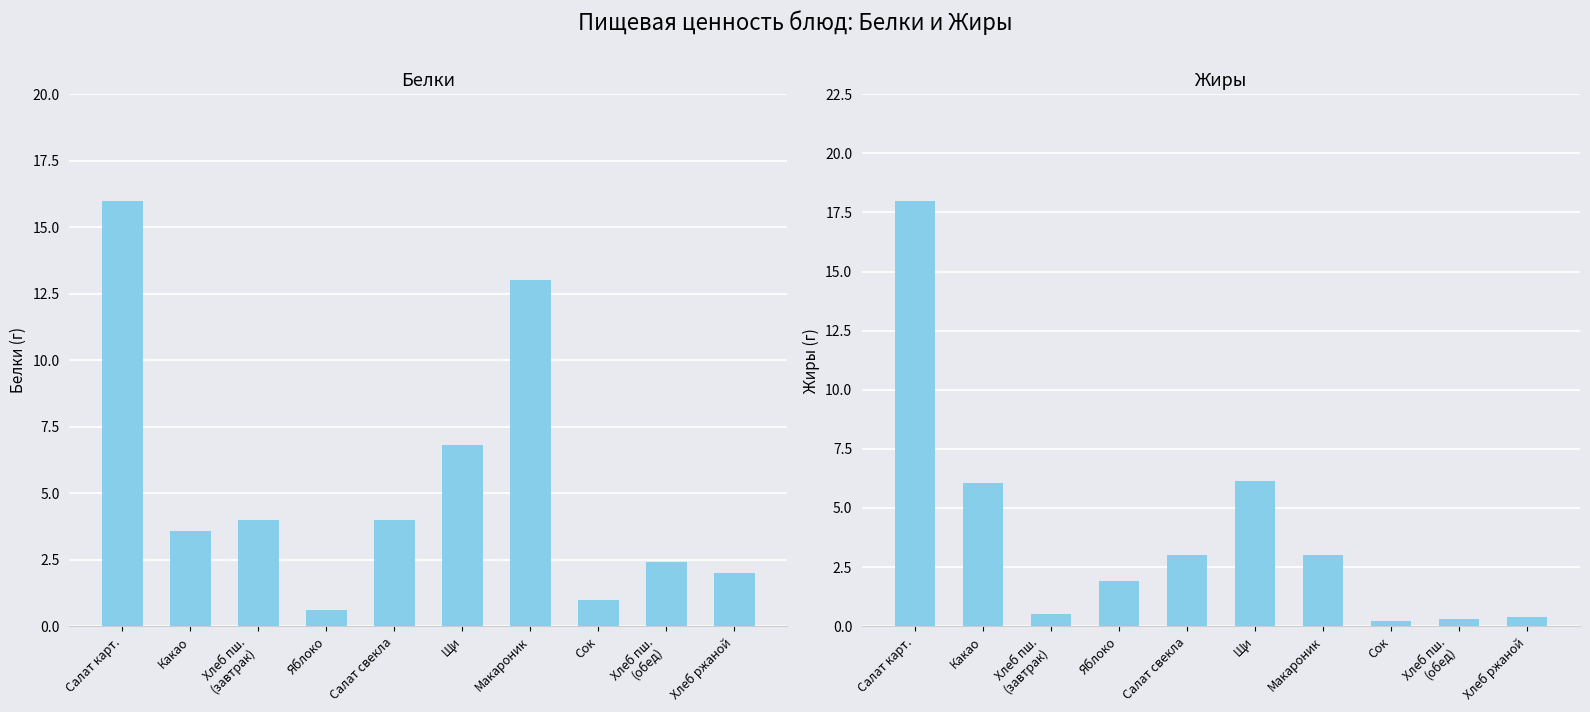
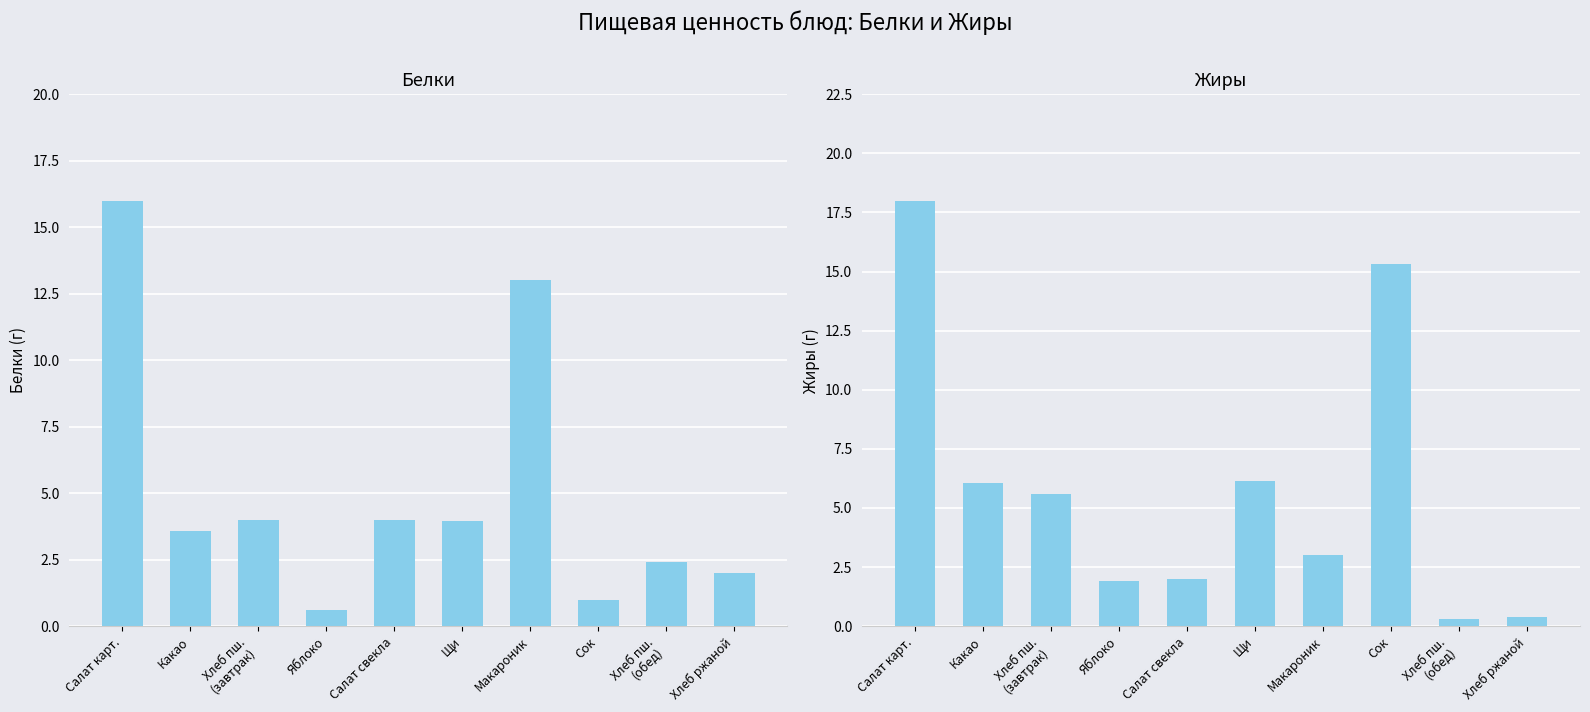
  {
    "Белки": {
      "Салат карт.": 16.0,
      "Какао": 3.6,
      "Хлеб пш. (завтрак)": 4.0,
      "Яблоко": 0.6,
      "Салат свекла": 4.0,
-     "Щи": 6.8,
+     "Щи": 4.0,
      "Макароник": 13.0,
      "Сок": 1.0,
      "Хлеб пш. (обед)": 2.4,
      "Хлеб ржаной": 2.0
    },
    "Жиры": {
      "Салат карт.": 18.0,
      "Какао": 6.1,
-     "Хлеб пш. (завтрак)": 0.5,
+     "Хлеб пш. (завтрак)": 5.6,
      "Яблоко": 1.9,
-     "Салат свекла": 3,
+     "Салат свекла": 2,
      "Щи": 6.1,
      "Макароник": 3.0,
-     "Сок": 0.2,
+     "Сок": 15.3,
      "Хлеб пш. (обед)": 0.3,
      "Хлеб ржаной": 0.4
    }
  }
